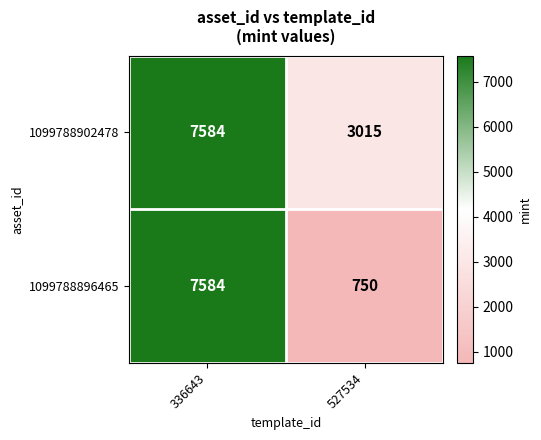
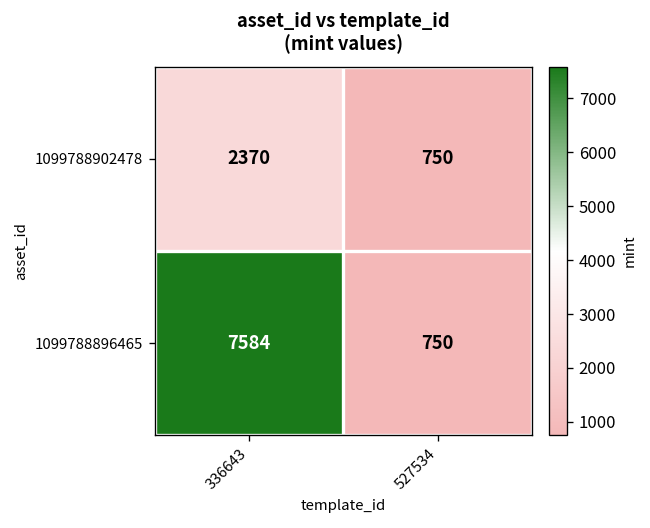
  {
    "1099788902478": {
-     "336643": 7584,
-     "527534": 3015
+     "336643": 2370,
+     "527534": 750
    },
    "1099788896465": {
      "336643": 7584,
      "527534": 750
    }
  }
